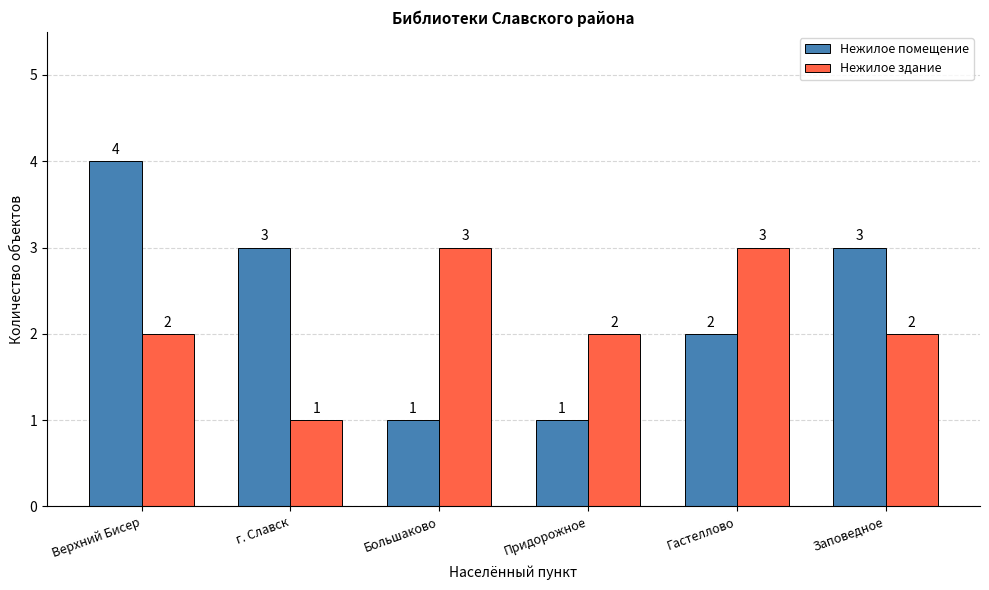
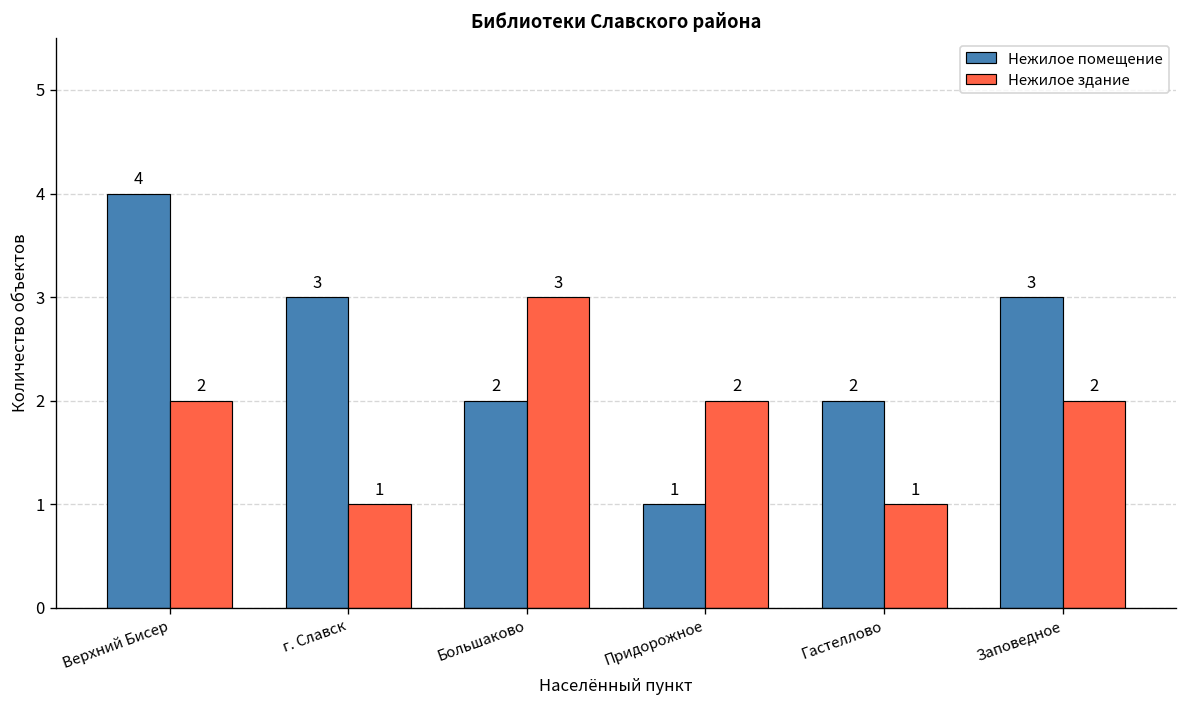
  {
    "Нежилое помещение": {
      "Верхний Бисер": 4,
      "г. Славск": 3,
-     "Большаково": 1,
+     "Большаково": 2,
      "Придорожное": 1,
      "Гастеллово": 2,
      "Заповедное": 3
    },
    "Нежилое здание": {
      "Верхний Бисер": 2,
      "г. Славск": 1,
      "Большаково": 3,
      "Придорожное": 2,
-     "Гастеллово": 3,
+     "Гастеллово": 1,
      "Заповедное": 2
    }
  }
